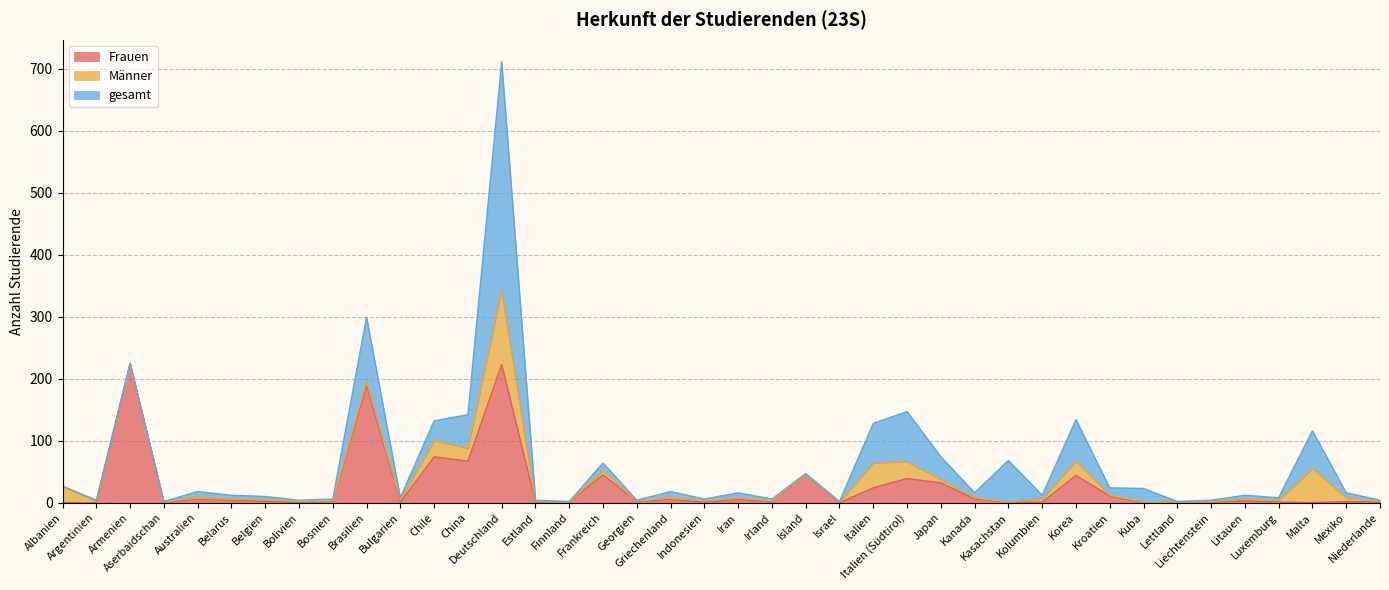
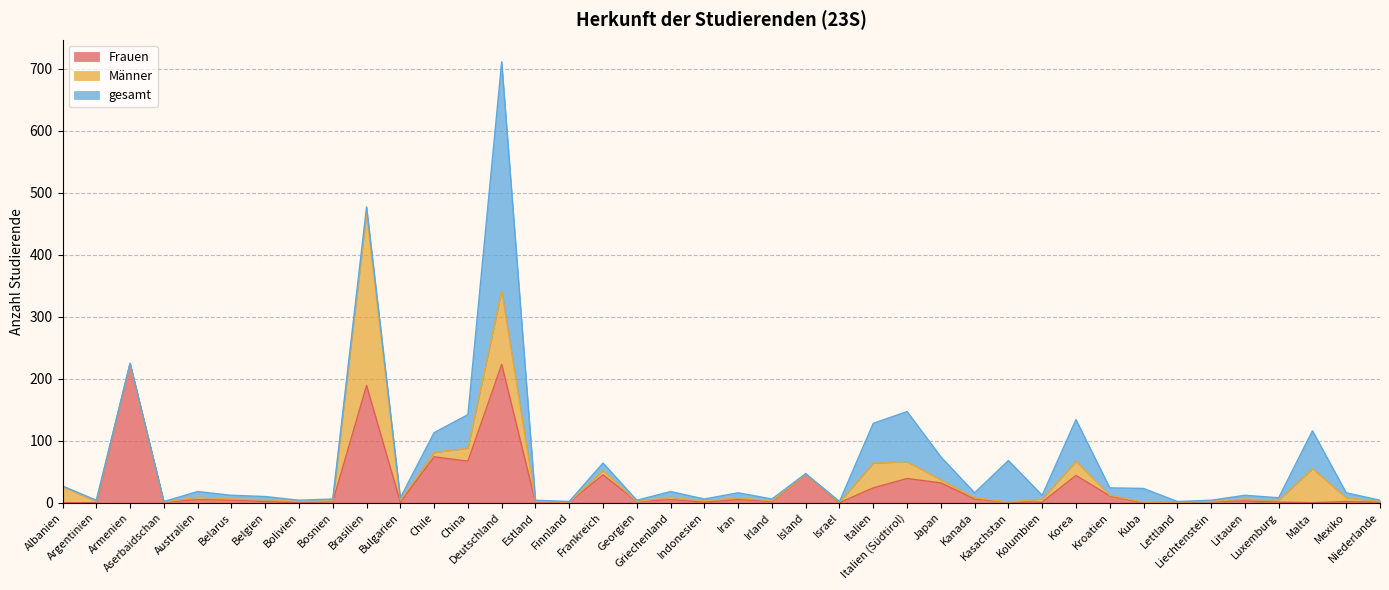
  {
    "Frauen": {
      "Albanien": 0,
      "Brasilien": 190,
      "Chile": 70,
      "China": 70,
      "Deutschland": 220,
      "Frankreich": 50,
      "Italien": 20,
      "Italien (Südtirol)": 40,
      "Japan": 30,
      "Kolumbien": 0,
      "Korea": 40,
      "Malta": 0,
      "Mexiko": 0
    },
    "Männer": {
-     "Brasilien": 10,
-     "Chile": 30,
+     "Brasilien": 280,
+     "Chile": 10,
      "China": 20,
      "Deutschland": 120,
      "Frankreich": 10,
      "Italien": 40,
      "Italien (Südtirol)": 30,
      "Japan": 10,
      "Kolumbien": 10,
      "Korea": 20,
      "Malta": 60,
      "Mexiko": 10
    },
    "gesamt": {
      "Australien": 10,
      "Belarus": 10,
      "Belgien": 10,
-     "Brasilien": 100,
+     "Brasilien": 10,
      "Chile": 30,
      "China": 50,
      "Deutschland": 370,
      "Frankreich": 10,
      "Griechenland": 10,
      "Iran": 10,
      "Italien": 60,
      "Italien (Südtirol)": 80,
      "Japan": 40,
      "Kanada": 10,
      "Kasachstan": 70,
      "Kolumbien": 10,
      "Korea": 70,
      "Kroatien": 10,
      "Kuba": 20,
      "Litauen": 10,
      "Malta": 60,
      "Mexiko": 10
    }
  }
